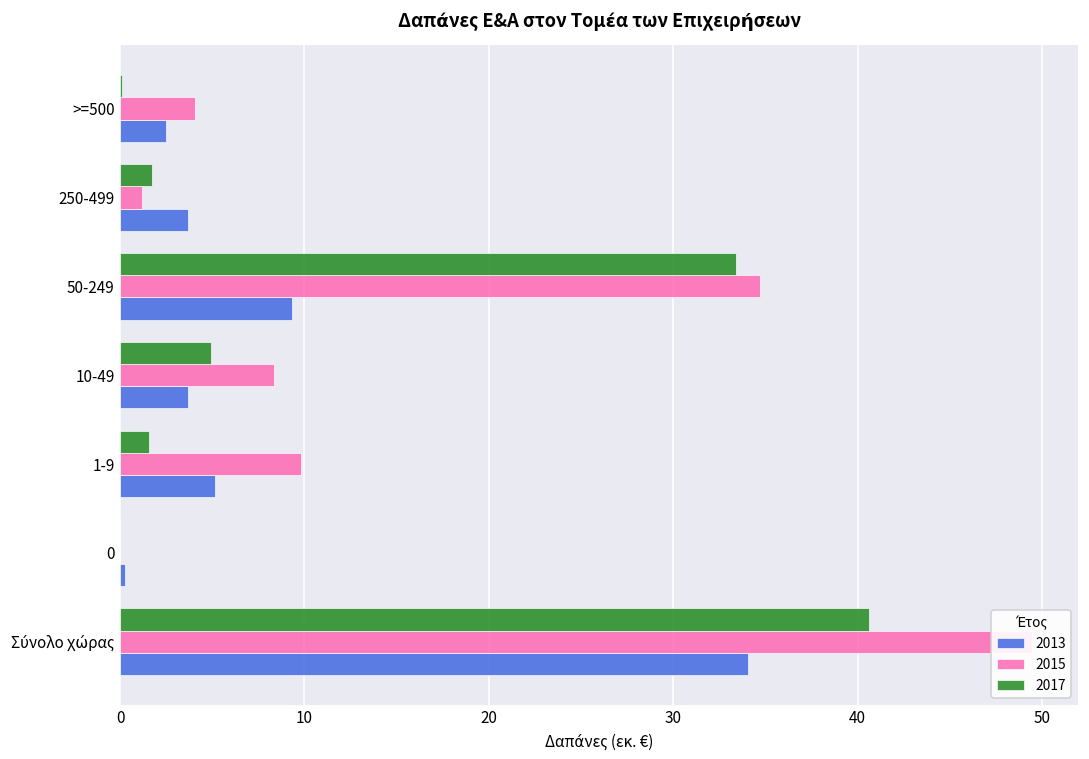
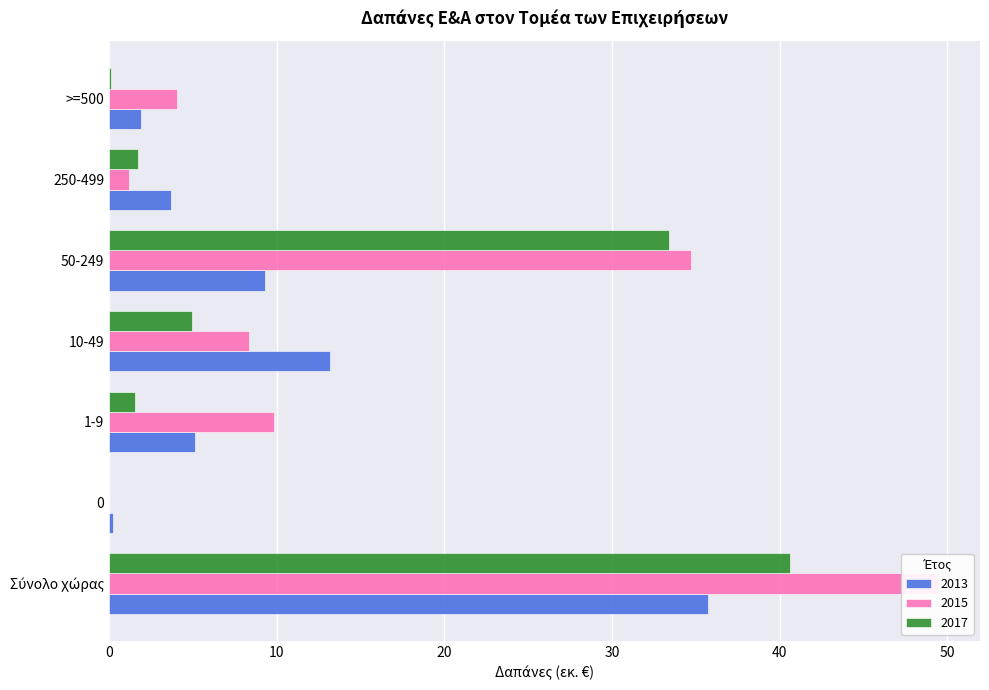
  {
    "2013": {
-     ">=500": 2.5,
+     ">=500": 1.9,
      "250-499": 3.7,
      "50-249": 9.3,
-     "10-49": 3.7,
+     "10-49": 13.2,
      "1-9": 5.1,
      "0": 0.3,
-     "Σύνολο χώρας": 34.0
+     "Σύνολο χώρας": 35.7
    },
    "2015": {
      ">=500": 4.1,
      "250-499": 1.2,
      "50-249": 34.7,
      "10-49": 8.4,
      "1-9": 9.8,
      "0": 0.0
    },
    "2017": {
      "250-499": 1.7,
      "50-249": 33.4,
      "10-49": 4.9,
      "1-9": 1.6,
      "0": 0.0,
      "Σύνολο χώρας": 40.6
    }
  }
